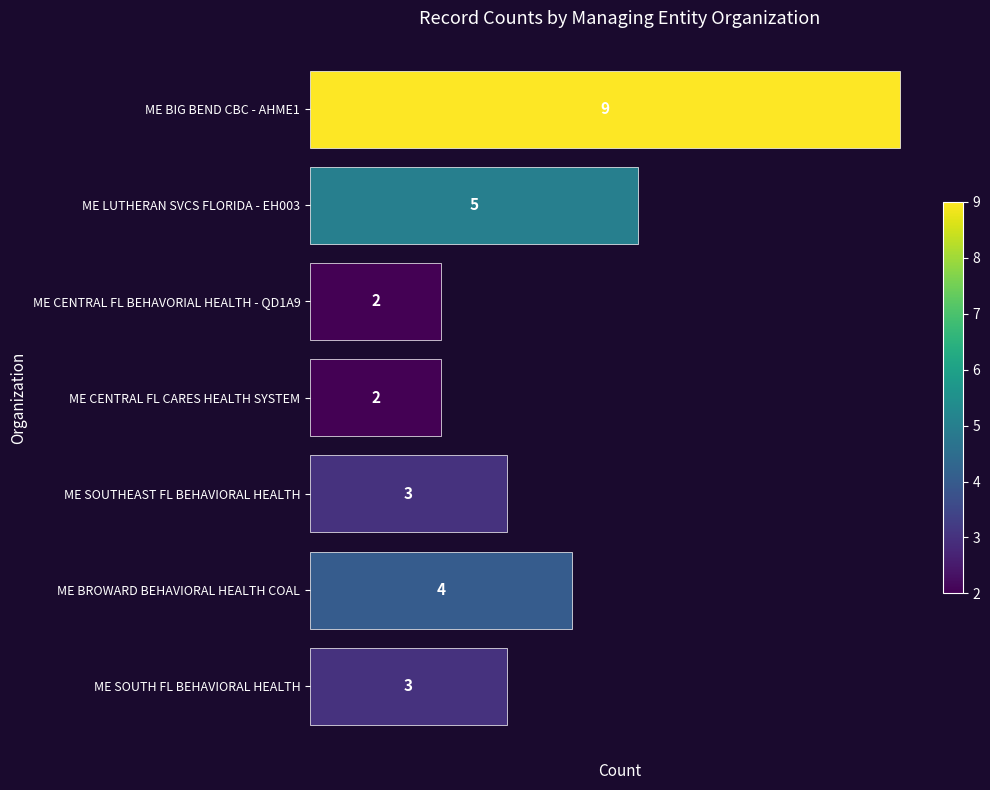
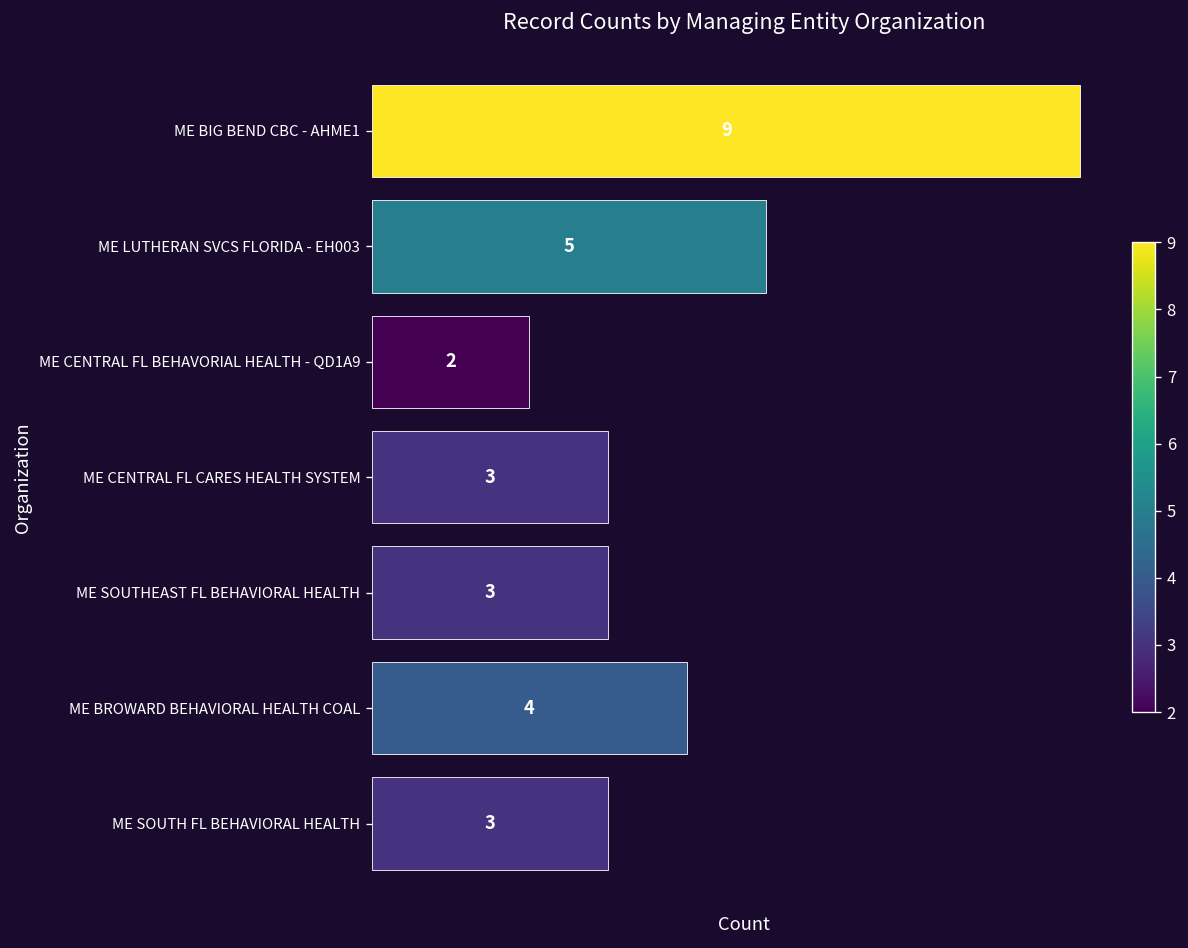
  {
    "ME BIG BEND CBC - AHME1": 9,
    "ME LUTHERAN SVCS FLORIDA - EH003": 5,
    "ME CENTRAL FL BEHAVORIAL HEALTH - QD1A9": 2,
-   "ME CENTRAL FL CARES HEALTH SYSTEM": 2,
+   "ME CENTRAL FL CARES HEALTH SYSTEM": 3,
    "ME SOUTHEAST FL BEHAVIORAL HEALTH": 3,
    "ME BROWARD BEHAVIORAL HEALTH COAL": 4,
    "ME SOUTH FL BEHAVIORAL HEALTH": 3
  }
